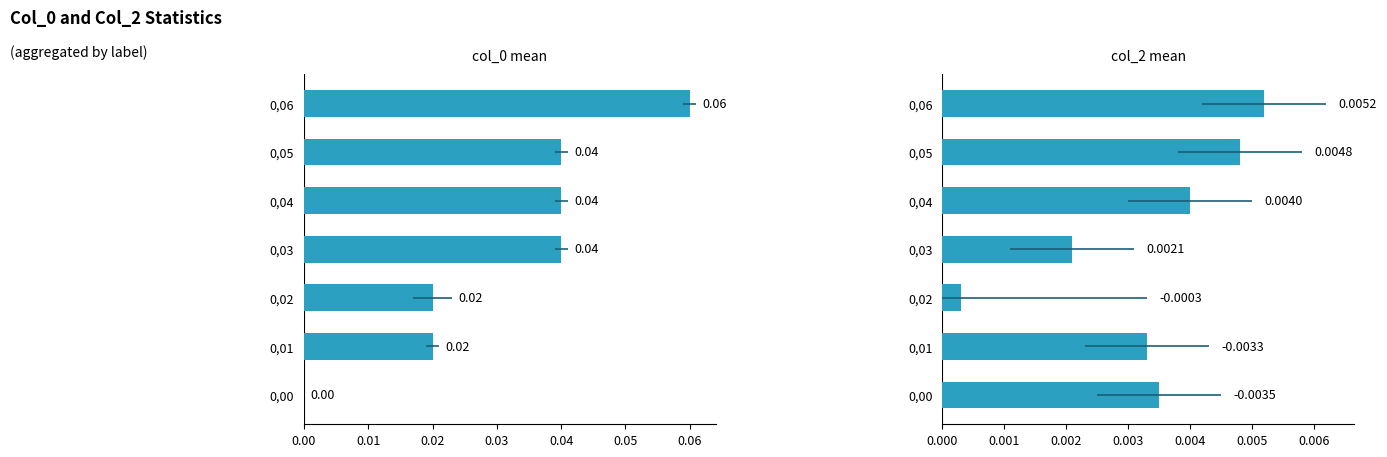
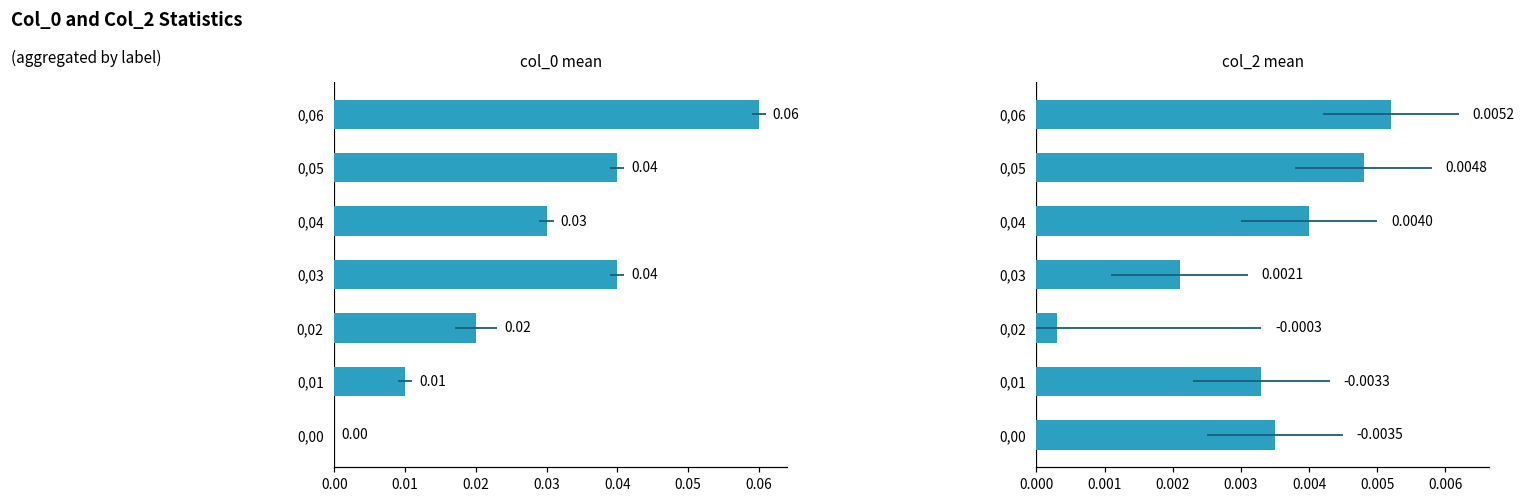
  {
    "col_0 mean": {
      "0,06": 0.06,
      "0,05": 0.04,
-     "0,04": 0.04,
+     "0,04": 0.03,
      "0,03": 0.04,
-     "0,01": 0.02,
+     "0,01": 0.01,
      "0,00": 0.00
    },
    "col_2 mean": {
      "0,06": 0.0052,
      "0,05": 0.0048,
      "0,04": 0.0040,
      "0,03": 0.0021,
      "0,02": 0.0003,
      "0,01": 0.0033,
      "0,00": 0.0035
    }
  }
